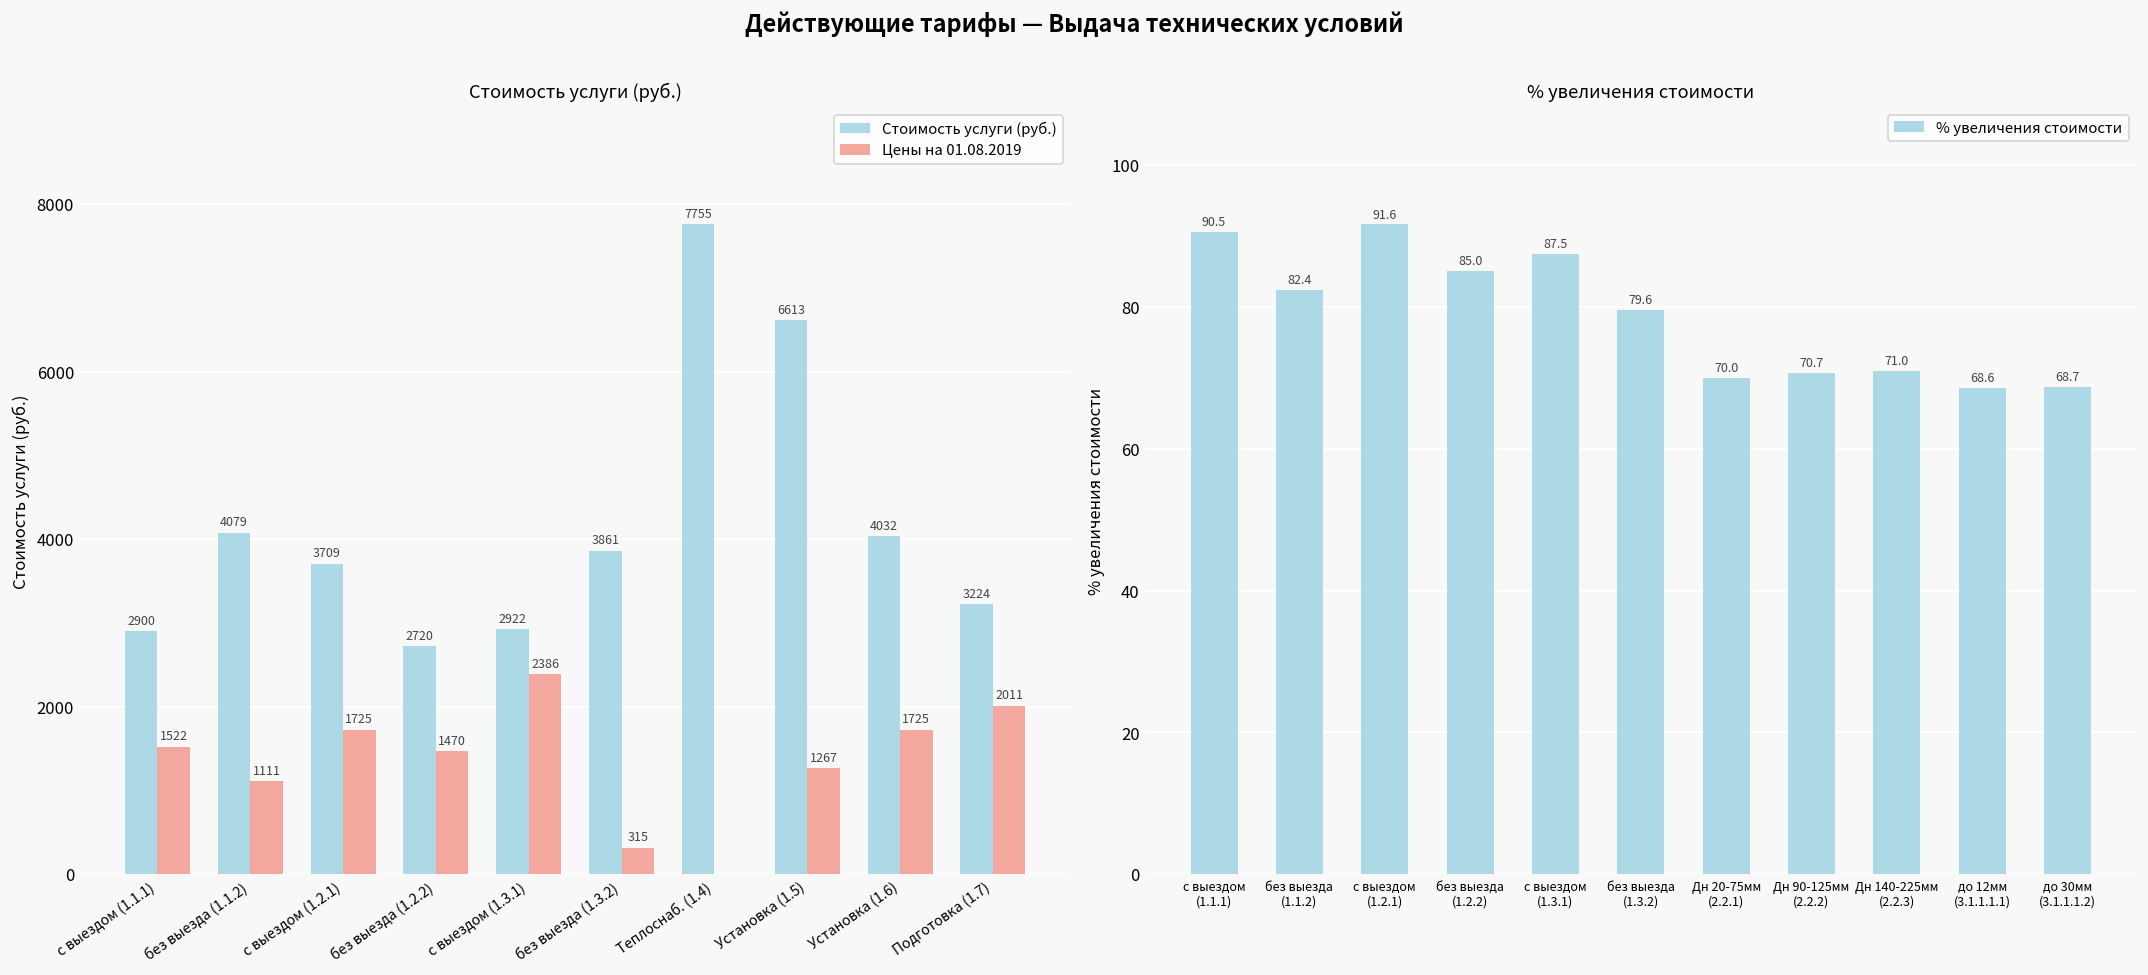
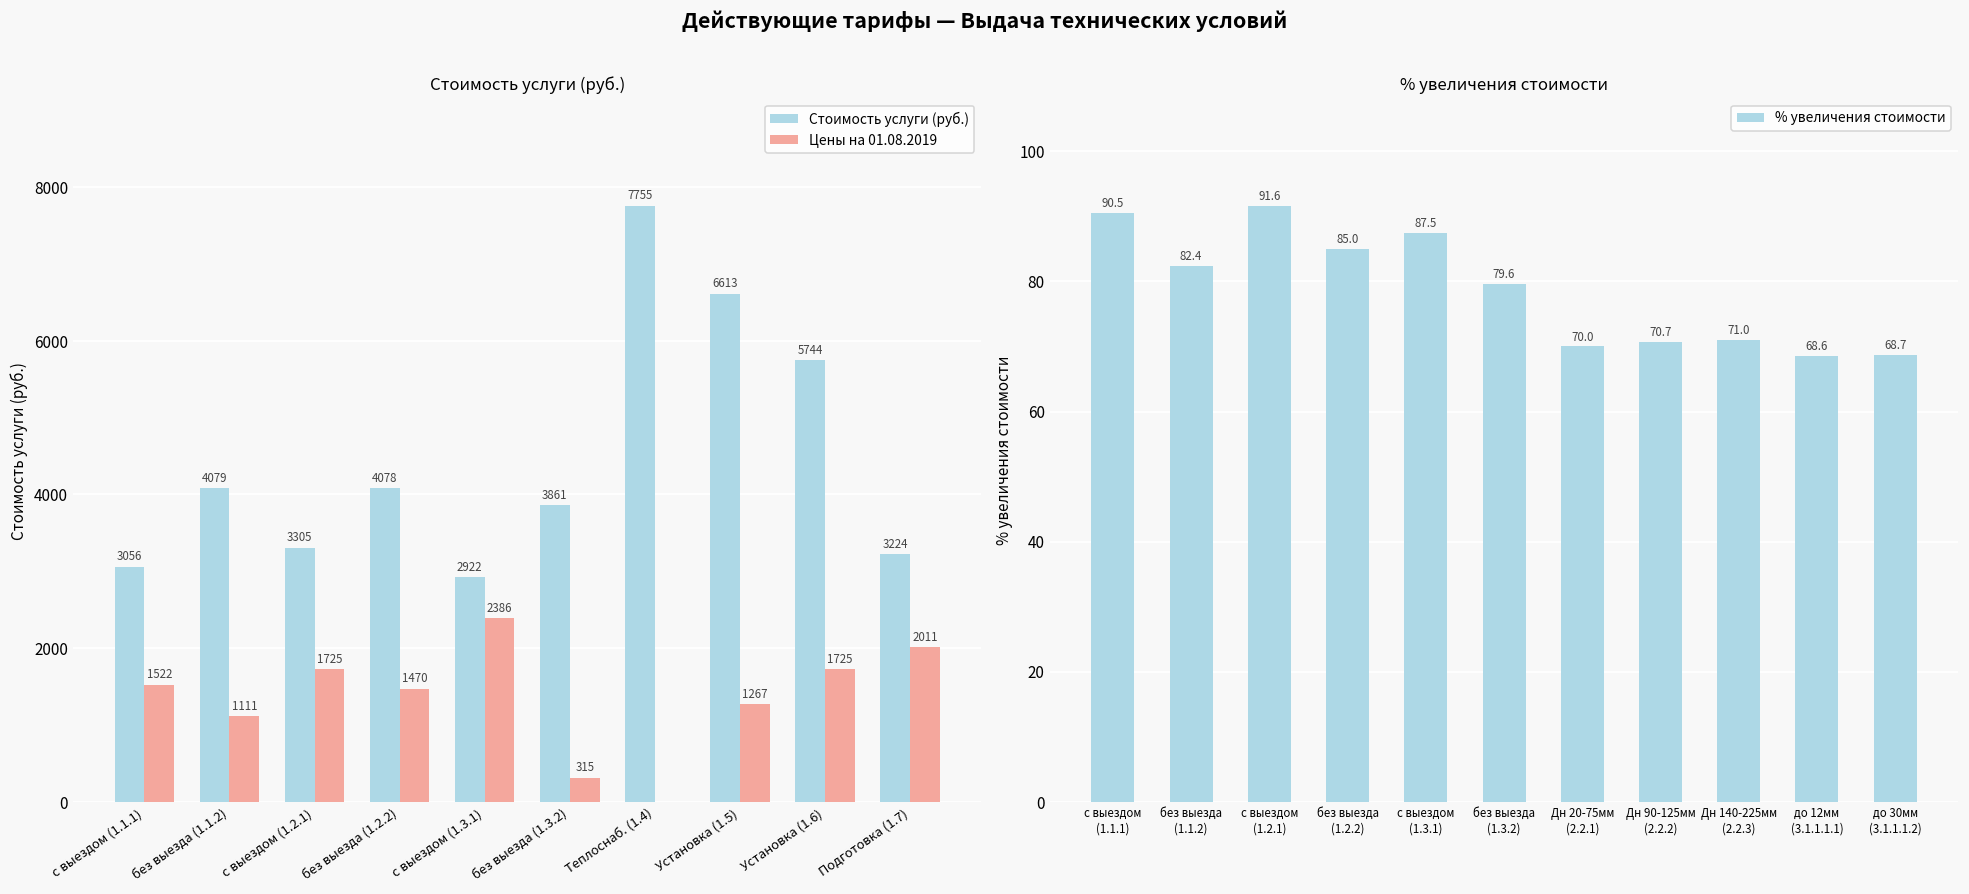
  {
    "Стоимость услуги (руб.)": {
      "Стоимость услуги (руб.)": {
-       "с выездом (1.1.1)": 2900,
+       "с выездом (1.1.1)": 3056,
        "без выезда (1.1.2)": 4079,
-       "с выездом (1.2.1)": 3709,
-       "без выезда (1.2.2)": 2720,
+       "с выездом (1.2.1)": 3305,
+       "без выезда (1.2.2)": 4078,
        "с выездом (1.3.1)": 2922,
        "без выезда (1.3.2)": 3861,
        "Теплоснаб. (1.4)": 7755,
        "Установка (1.5)": 6613,
-       "Установка (1.6)": 4032,
+       "Установка (1.6)": 5744,
        "Подготовка (1.7)": 3224
      },
      "Цены на 01.08.2019": {
        "с выездом (1.1.1)": 1522,
        "без выезда (1.1.2)": 1111,
        "с выездом (1.2.1)": 1725,
        "без выезда (1.2.2)": 1470,
        "с выездом (1.3.1)": 2386,
        "без выезда (1.3.2)": 315,
        "Установка (1.5)": 1267,
        "Установка (1.6)": 1725,
        "Подготовка (1.7)": 2011
      }
    },
    "% увеличения стоимости": {
      "с выездом (1.1.1)": 90.5,
      "без выезда (1.1.2)": 82.4,
      "с выездом (1.2.1)": 91.6,
      "без выезда (1.2.2)": 85.0,
      "с выездом (1.3.1)": 87.5,
      "без выезда (1.3.2)": 79.6,
      "Дн 20-75мм (2.2.1)": 70.0,
      "Дн 90-125мм (2.2.2)": 70.7,
      "Дн 140-225мм (2.2.3)": 71.0,
      "до 12мм (3.1.1.1.1)": 68.6,
      "до 30мм (3.1.1.1.2)": 68.7
    }
  }
